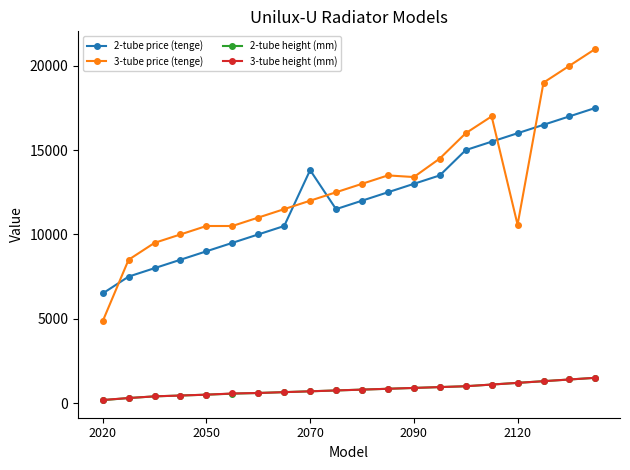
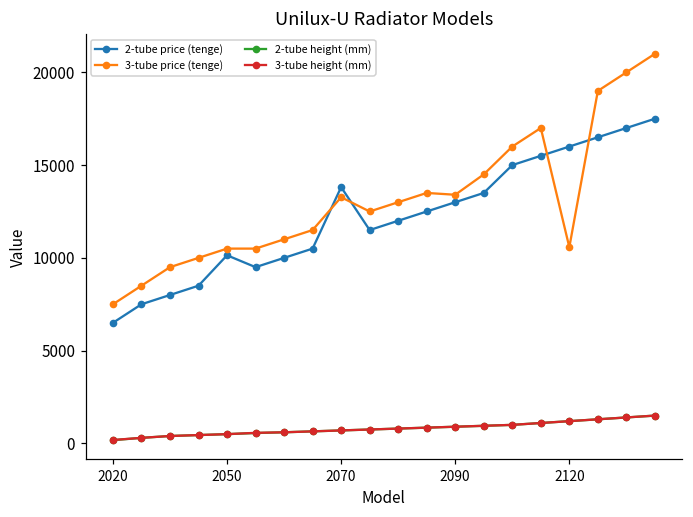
  {
    "2-tube price (tenge)": {
      "2020": 6500,
-     "2050": 9000,
+     "2050": 10100,
      "2070": 13800,
      "2090": 13000,
      "2120": 16000
    },
    "3-tube price (tenge)": {
-     "2020": 4800,
+     "2020": 7500,
      "2050": 10500,
-     "2070": 12000,
+     "2070": 13300,
      "2090": 13400,
      "2120": 10600
    },
    "3-tube height (mm)": {
      "2020": 200,
      "2050": 500,
      "2070": 700,
      "2090": 900,
      "2120": 1200
    }
  }
